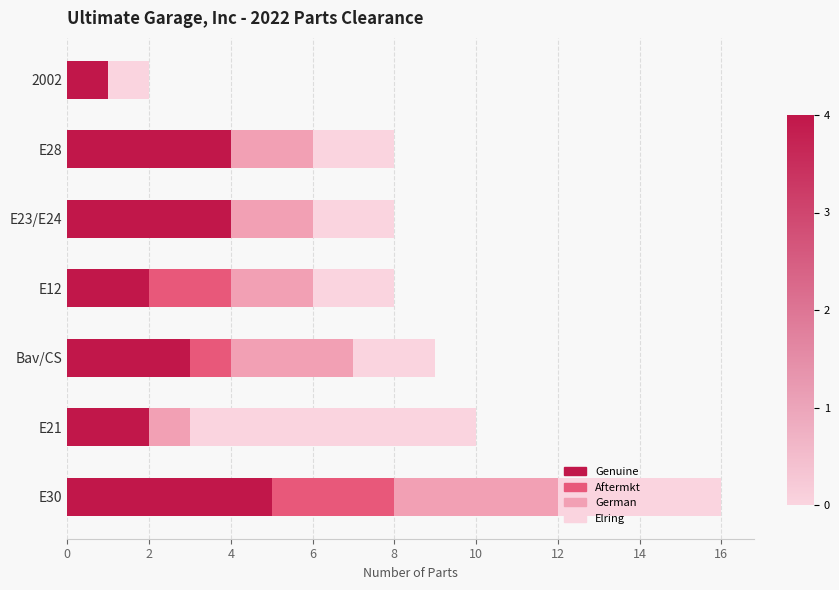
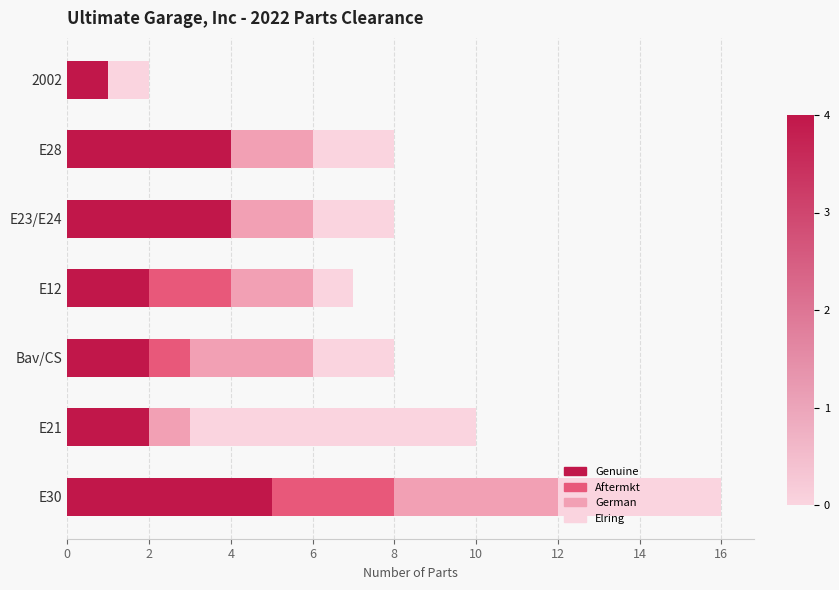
  {
    "Genuine": {
      "2002": 1,
      "E28": 4,
      "E23/E24": 4,
      "E12": 2,
-     "Bav/CS": 3,
+     "Bav/CS": 2,
      "E21": 2,
      "E30": 5
    },
    "Aftermkt": {
      "2002": 0,
      "E28": 0,
      "E23/E24": 0,
      "E12": 2,
      "Bav/CS": 1,
      "E21": 0,
      "E30": 3
    },
    "German": {
      "2002": 0,
      "E28": 2,
      "E23/E24": 2,
      "E12": 2,
      "Bav/CS": 3,
      "E21": 1,
      "E30": 4
    },
    "Elring": {
      "2002": 1,
      "E28": 2,
      "E23/E24": 2,
-     "E12": 2,
+     "E12": 1,
      "Bav/CS": 2,
      "E21": 7,
      "E30": 4
    }
  }
